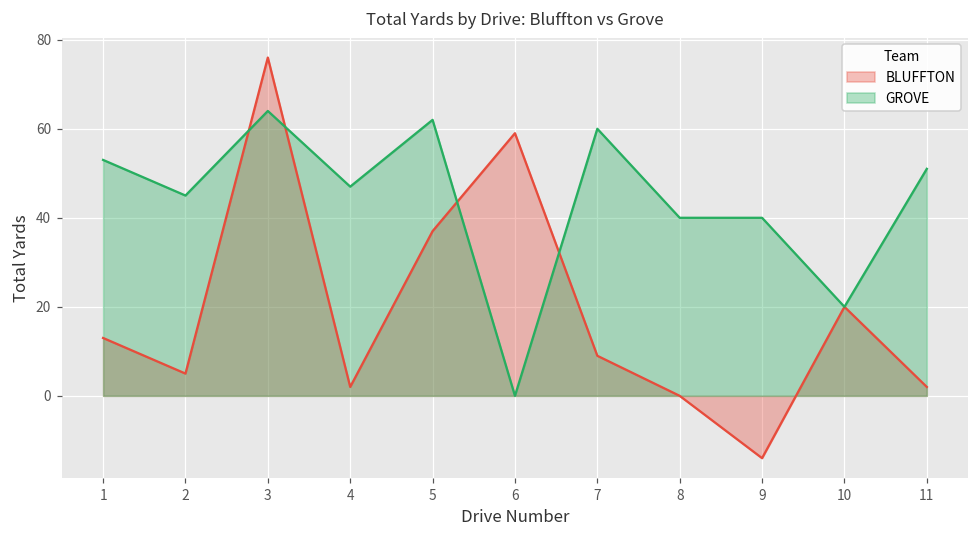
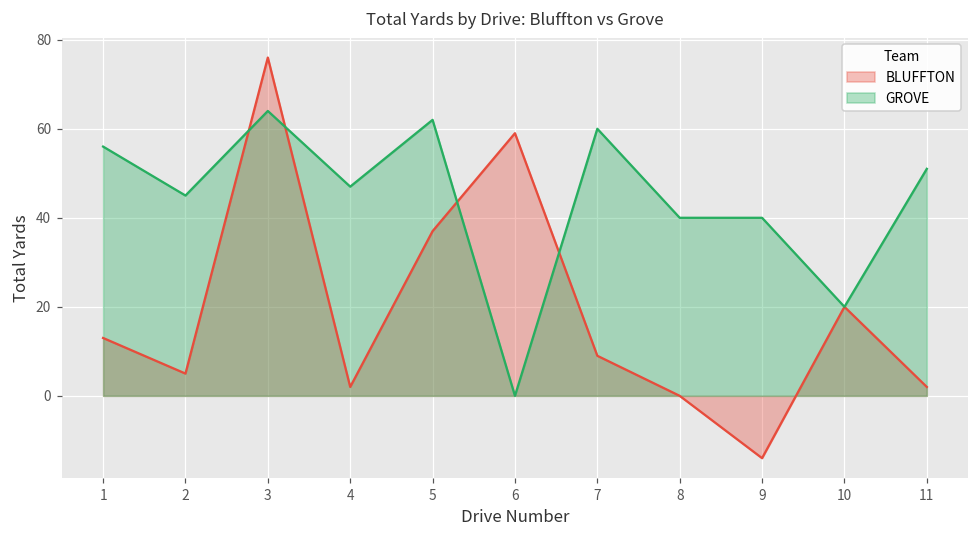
  {
    "GROVE": {
-     "1": 53,
+     "1": 56,
      "2": 45,
      "3": 64,
      "4": 47,
      "5": 62,
      "6": 0,
      "7": 60,
      "8": 40,
      "9": 40,
      "11": 51
    }
  }
